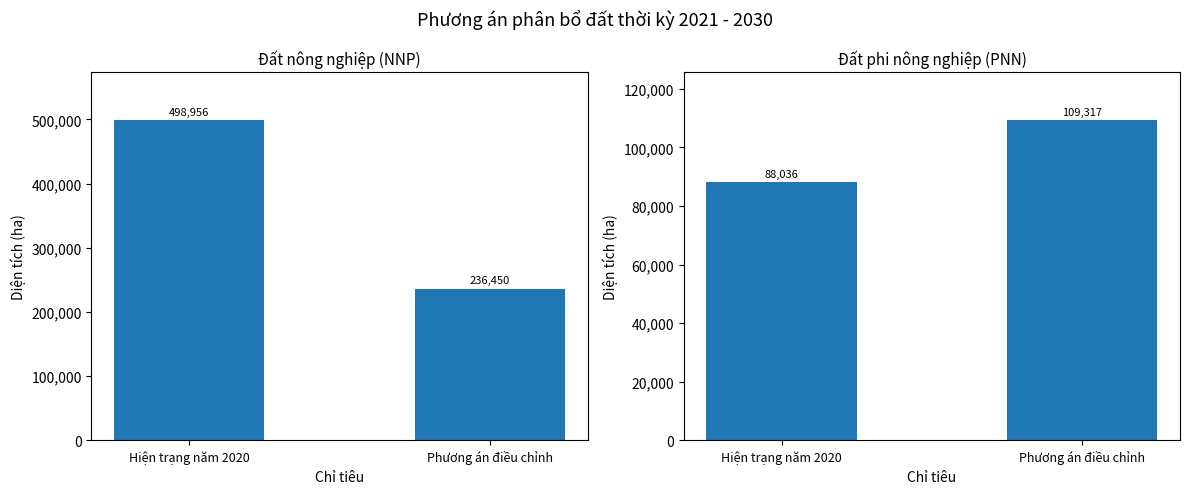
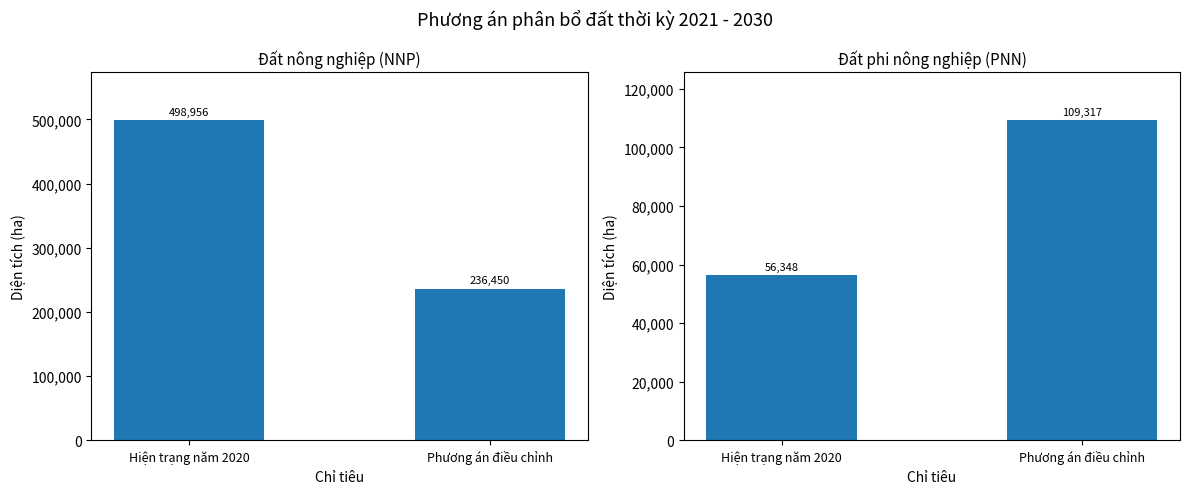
  {
    "Đất nông nghiệp (NNP)": {
      "Hiện trạng năm 2020": "498,956",
      "Phương án điều chỉnh": "236,450"
    },
    "Đất phi nông nghiệp (PNN)": {
-     "Hiện trạng năm 2020": "88,036",
+     "Hiện trạng năm 2020": "56,348",
      "Phương án điều chỉnh": "109,317"
    }
  }
